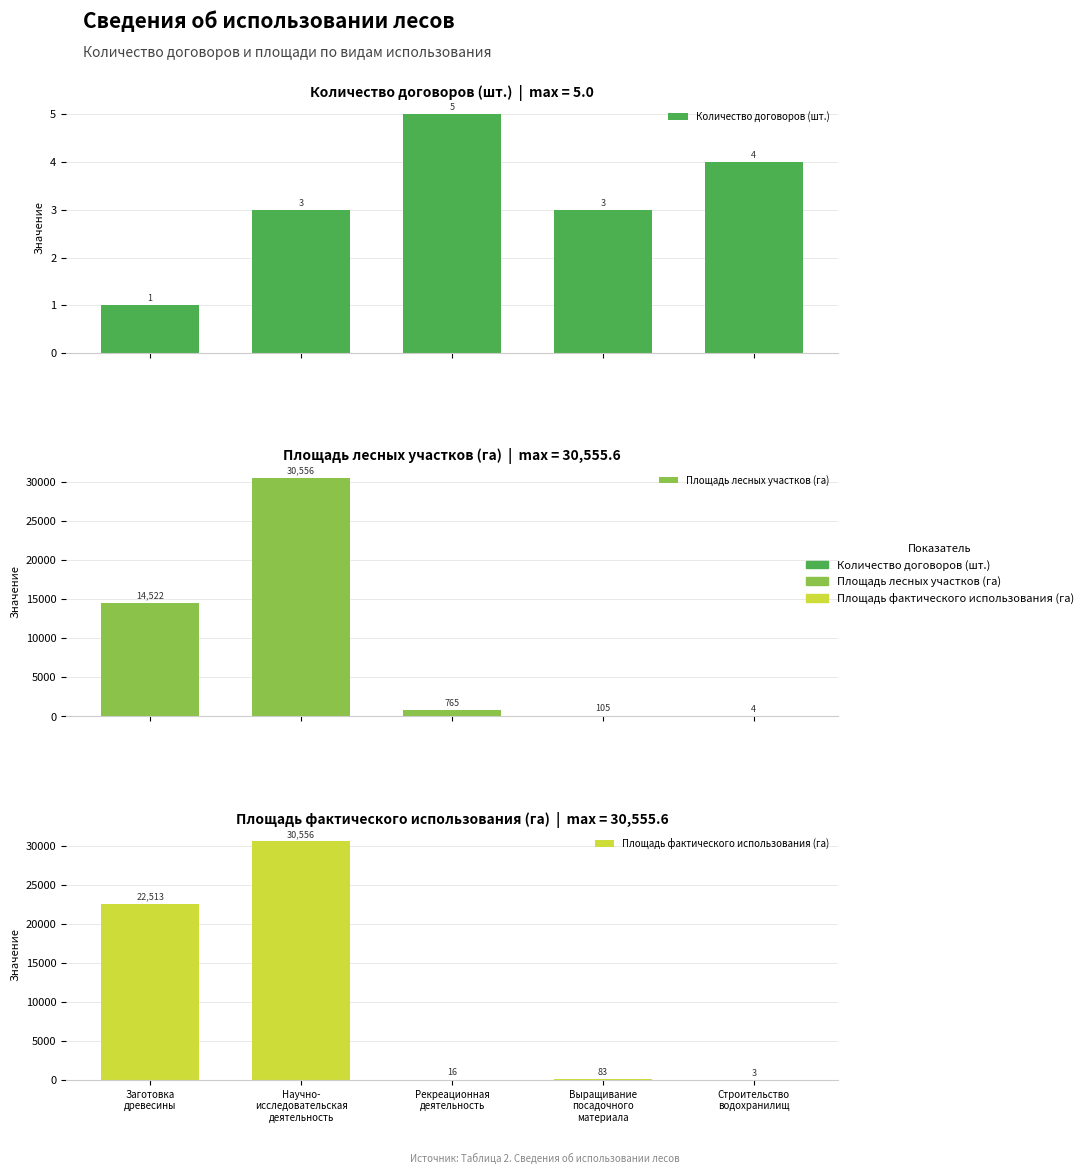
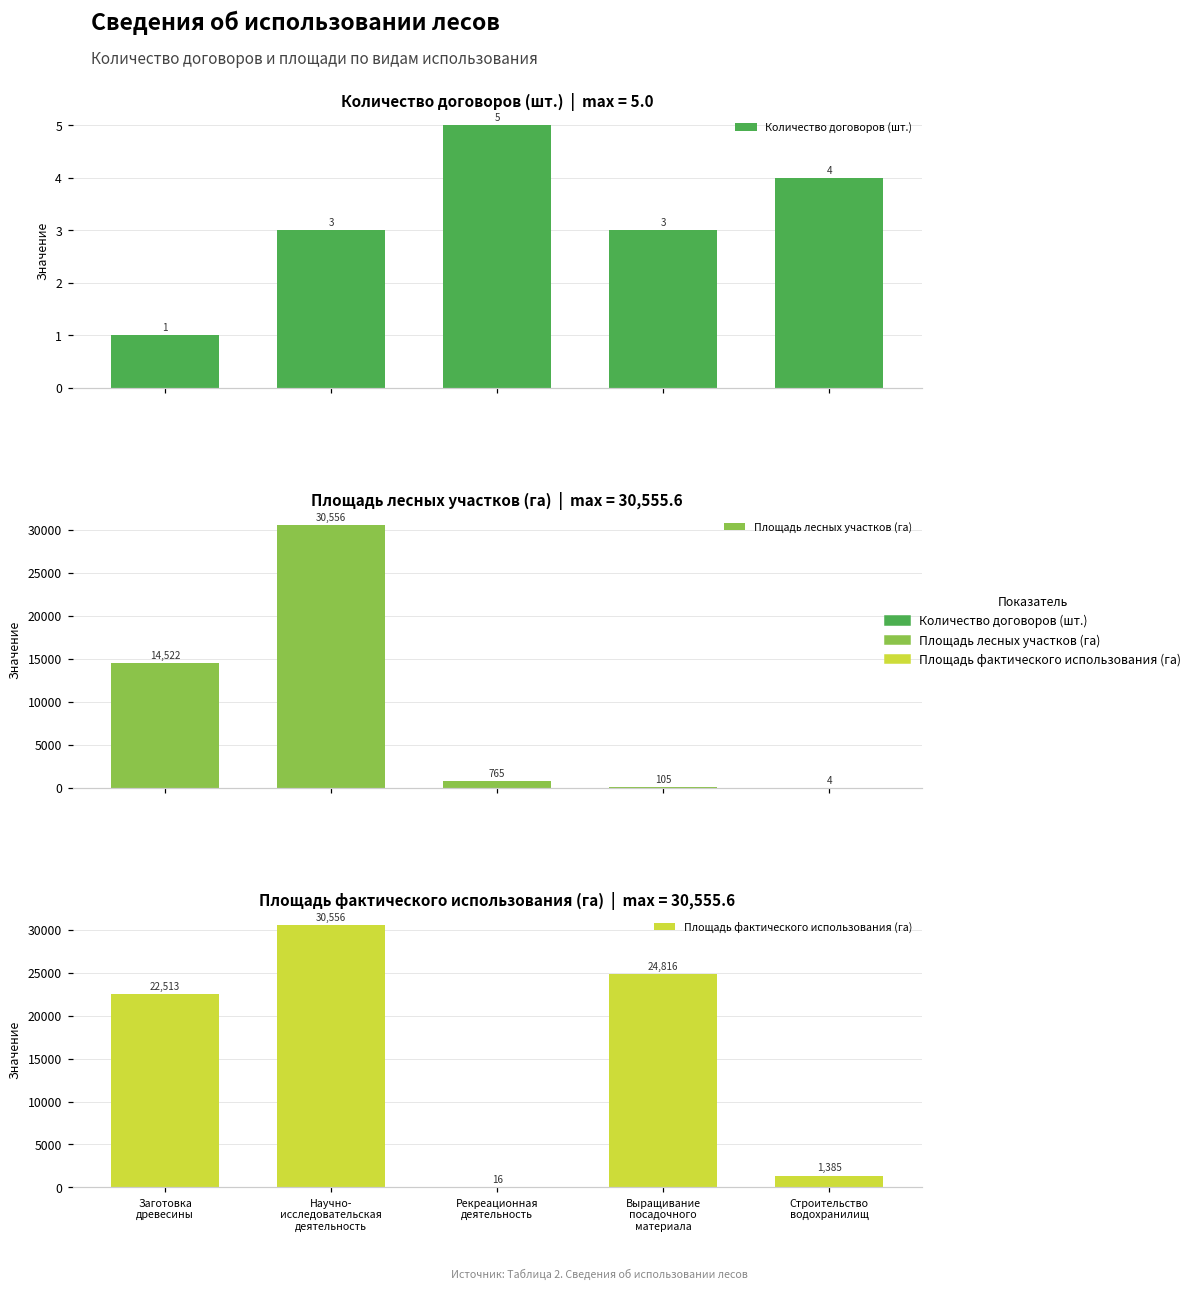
  {
    "Площадь фактического использования (га) | max = 30,555.6": {
      "Заготовка древесины": "22,513",
      "Научно- исследовательская деятельность": "30,556",
      "Рекреационная деятельность": "16",
-     "Выращивание посадочного материала": "83",
-     "Строительство водохранилищ": "3"
+     "Выращивание посадочного материала": "24,816",
+     "Строительство водохранилищ": "1,385"
    }
  }
